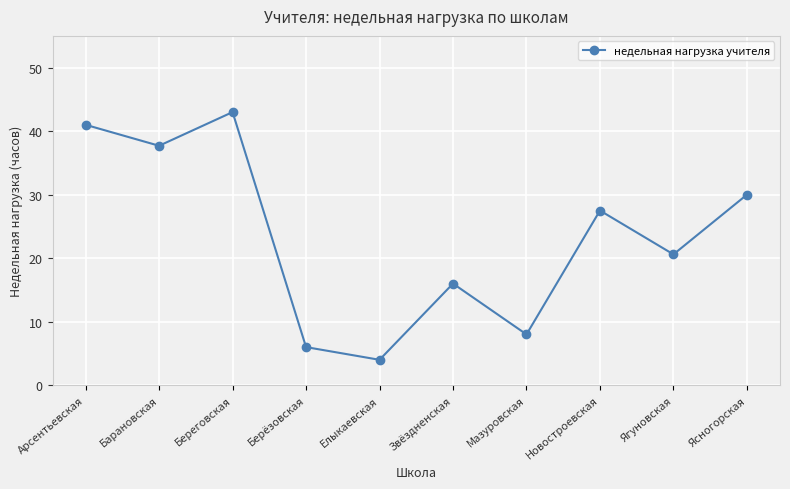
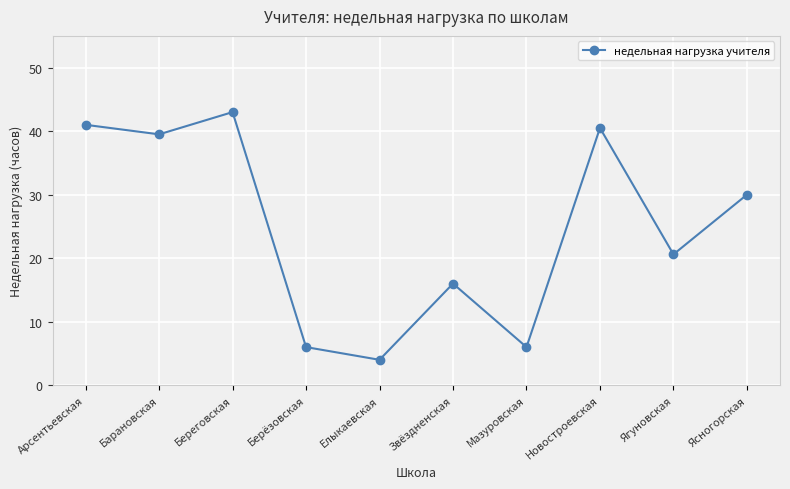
  {
    "Арсентьевская": 41,
-   "Барановская": 38,
+   "Барановская": 40,
    "Береговская": 43,
    "Берёзовская": 6,
    "Елыкаевская": 4,
    "Звёздненская": 16,
-   "Мазуровская": 8,
-   "Новостроевская": 28,
+   "Мазуровская": 6,
+   "Новостроевская": 41,
    "Ягуновская": 21,
    "Ясногорская": 30
  }
